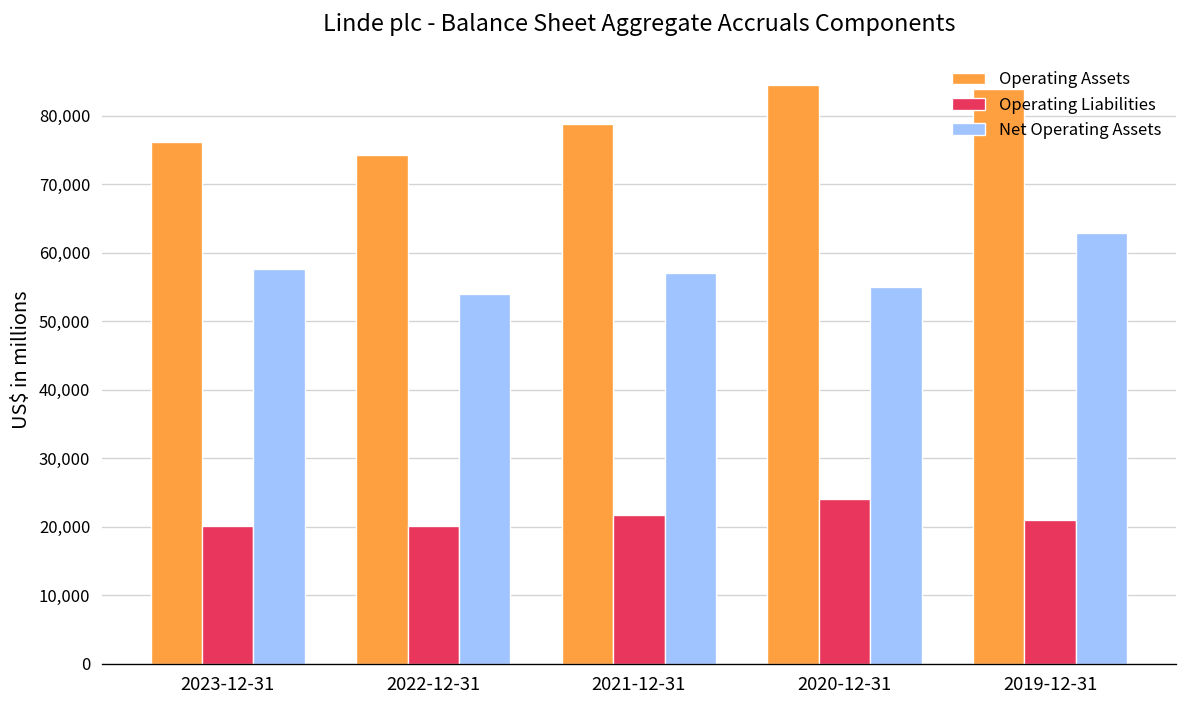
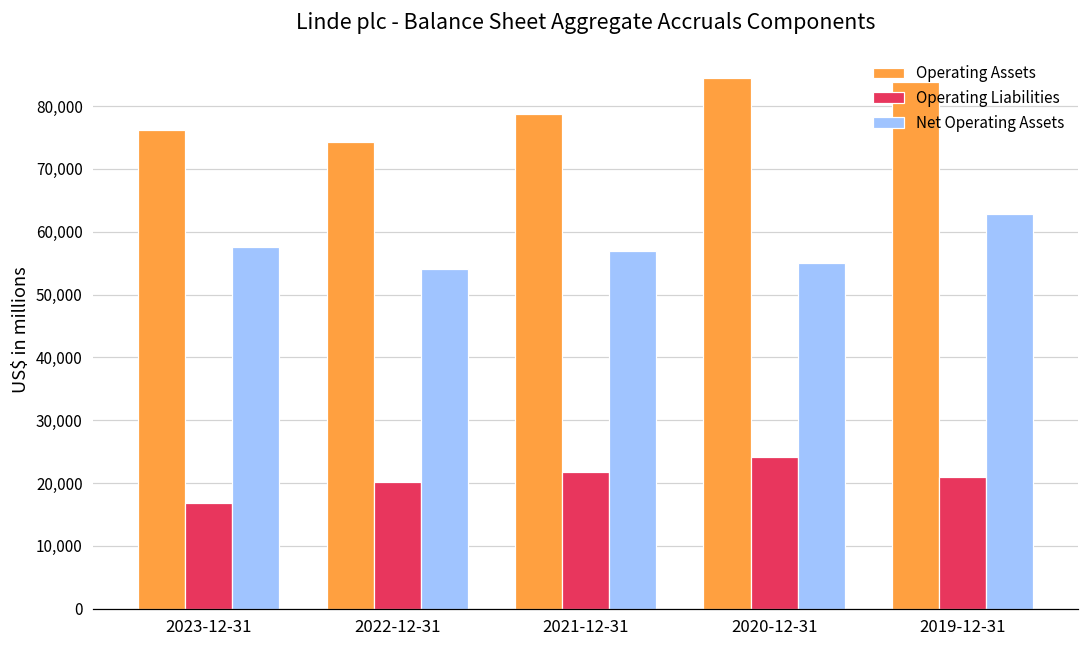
  {
    "Operating Assets": {
      "2023-12-31": "76,000",
      "2022-12-31": "74,000",
      "2021-12-31": "79,000",
      "2020-12-31": "84,000",
      "2019-12-31": "84,000"
    },
    "Operating Liabilities": {
-     "2023-12-31": "20,000",
+     "2023-12-31": "17,000",
      "2022-12-31": "20,000",
      "2021-12-31": "22,000",
      "2020-12-31": "24,000",
      "2019-12-31": "21,000"
    },
    "Net Operating Assets": {
      "2023-12-31": "58,000",
      "2022-12-31": "54,000",
      "2021-12-31": "57,000",
      "2020-12-31": "55,000",
      "2019-12-31": "63,000"
    }
  }
